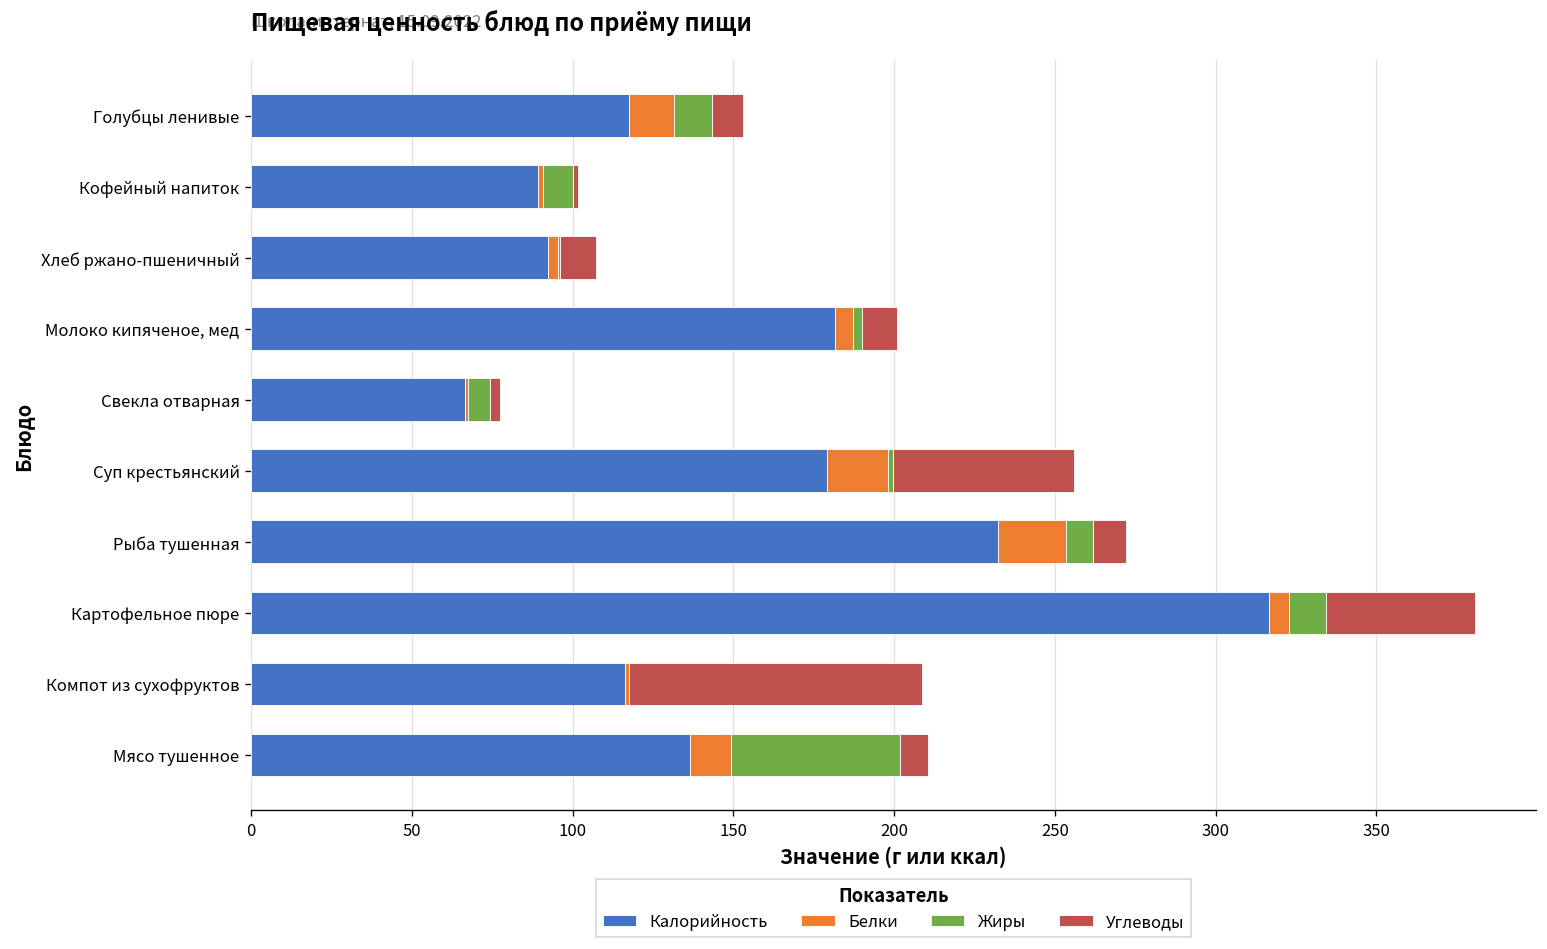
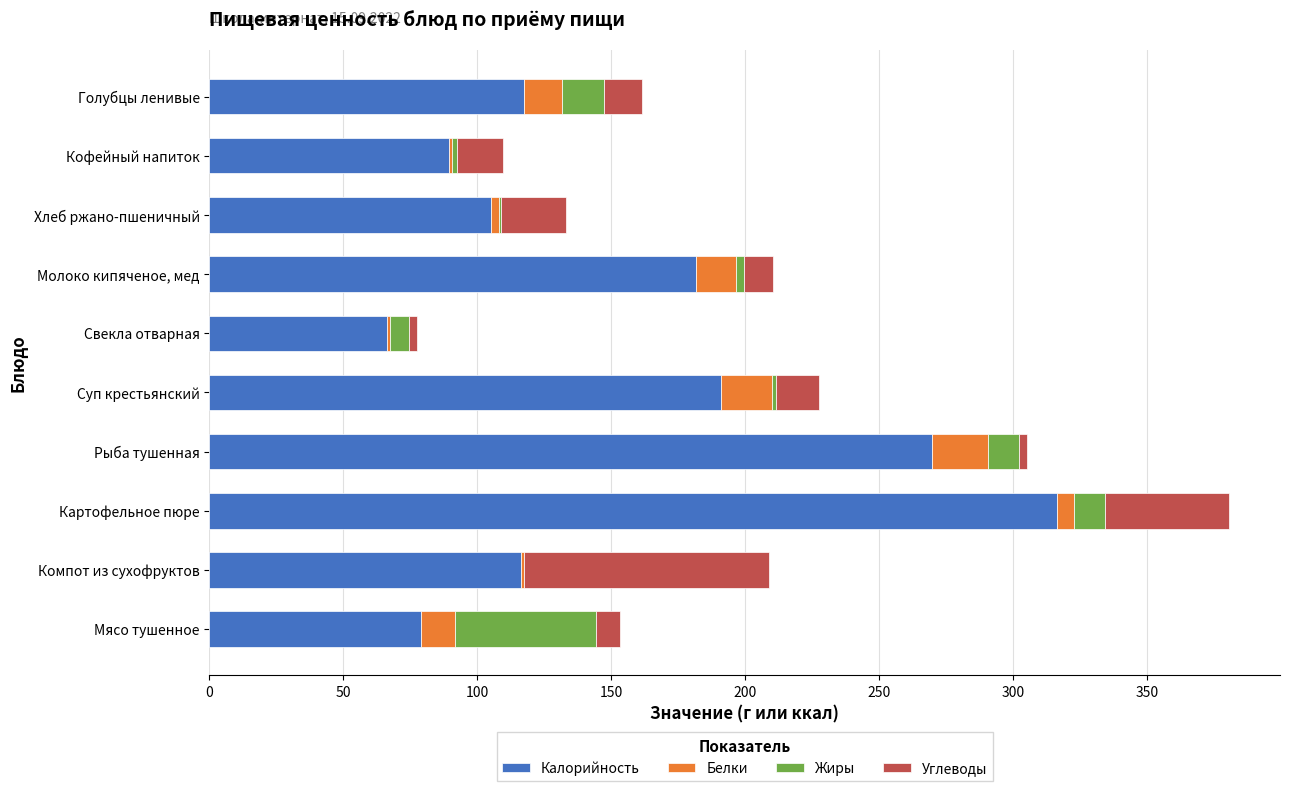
  {
    "Калорийность": {
      "Голубцы ленивые": 117,
      "Кофейный напиток": 89,
-     "Хлеб ржано-пшеничный": 92,
+     "Хлеб ржано-пшеничный": 105,
      "Молоко кипяченое, мед": 182,
      "Свекла отварная": 66,
-     "Суп крестьянский": 179,
-     "Рыба тушенная": 232,
+     "Суп крестьянский": 191,
+     "Рыба тушенная": 270,
      "Картофельное пюре": 317,
      "Компот из сухофруктов": 116,
-     "Мясо тушенное": 137
+     "Мясо тушенное": 79
    },
    "Белки": {
      "Голубцы ленивые": 14,
      "Кофейный напиток": 1,
      "Хлеб ржано-пшеничный": 3,
-     "Молоко кипяченое, мед": 5,
+     "Молоко кипяченое, мед": 15,
      "Свекла отварная": 1,
      "Суп крестьянский": 19,
      "Рыба тушенная": 21,
      "Картофельное пюре": 6,
      "Компот из сухофруктов": 1,
      "Мясо тушенное": 13
    },
    "Жиры": {
-     "Голубцы ленивые": 12,
-     "Кофейный напиток": 9,
+     "Голубцы ленивые": 16,
+     "Кофейный напиток": 2,
      "Молоко кипяченое, мед": 3,
      "Свекла отварная": 7,
      "Суп крестьянский": 2,
-     "Рыба тушенная": 8,
+     "Рыба тушенная": 12,
      "Картофельное пюре": 12,
      "Компот из сухофруктов": 0,
      "Мясо тушенное": 53
    },
    "Углеводы": {
-     "Голубцы ленивые": 10,
-     "Кофейный напиток": 2,
-     "Хлеб ржано-пшеничный": 11,
+     "Голубцы ленивые": 14,
+     "Кофейный напиток": 17,
+     "Хлеб ржано-пшеничный": 24,
      "Молоко кипяченое, мед": 11,
      "Свекла отварная": 3,
-     "Суп крестьянский": 56,
-     "Рыба тушенная": 10,
+     "Суп крестьянский": 16,
+     "Рыба тушенная": 3,
      "Картофельное пюре": 46,
      "Компот из сухофруктов": 91,
      "Мясо тушенное": 9
    }
  }
